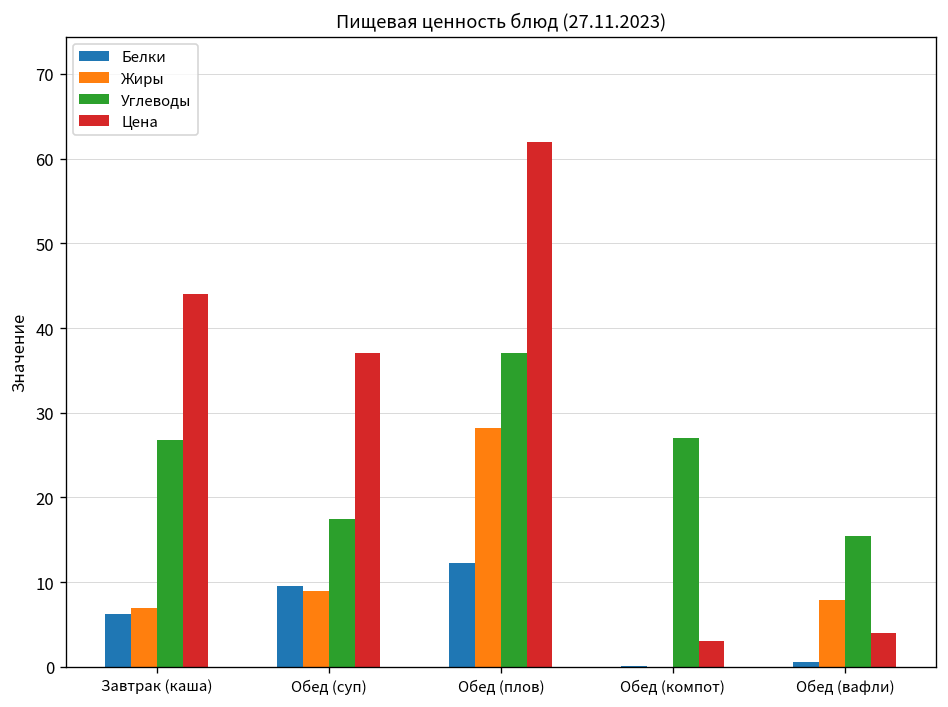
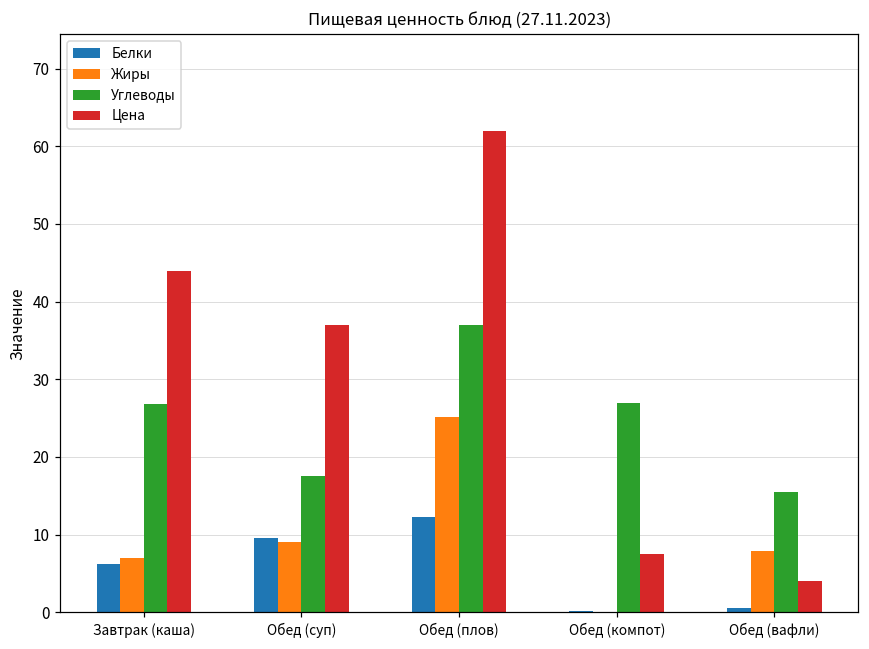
  {
    "Белки": {
      "Завтрак (каша)": 6,
      "Обед (суп)": 10,
      "Обед (плов)": 12,
      "Обед (вафли)": 1
    },
    "Жиры": {
      "Завтрак (каша)": 7,
      "Обед (суп)": 9,
-     "Обед (плов)": 28,
+     "Обед (плов)": 25,
      "Обед (компот)": 0,
      "Обед (вафли)": 8
    },
    "Углеводы": {
      "Завтрак (каша)": 27,
      "Обед (суп)": 18,
      "Обед (плов)": 37,
      "Обед (компот)": 27,
      "Обед (вафли)": 16
    },
    "Цена": {
      "Завтрак (каша)": 44,
      "Обед (суп)": 37,
      "Обед (плов)": 62,
-     "Обед (компот)": 3,
+     "Обед (компот)": 8,
      "Обед (вафли)": 4
    }
  }
